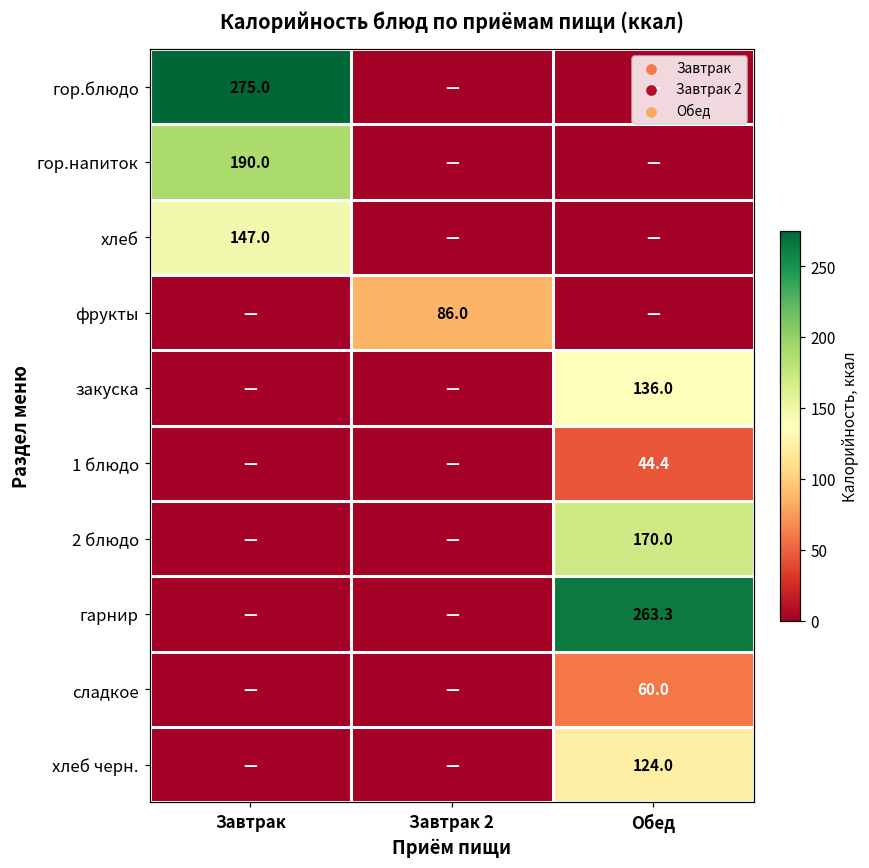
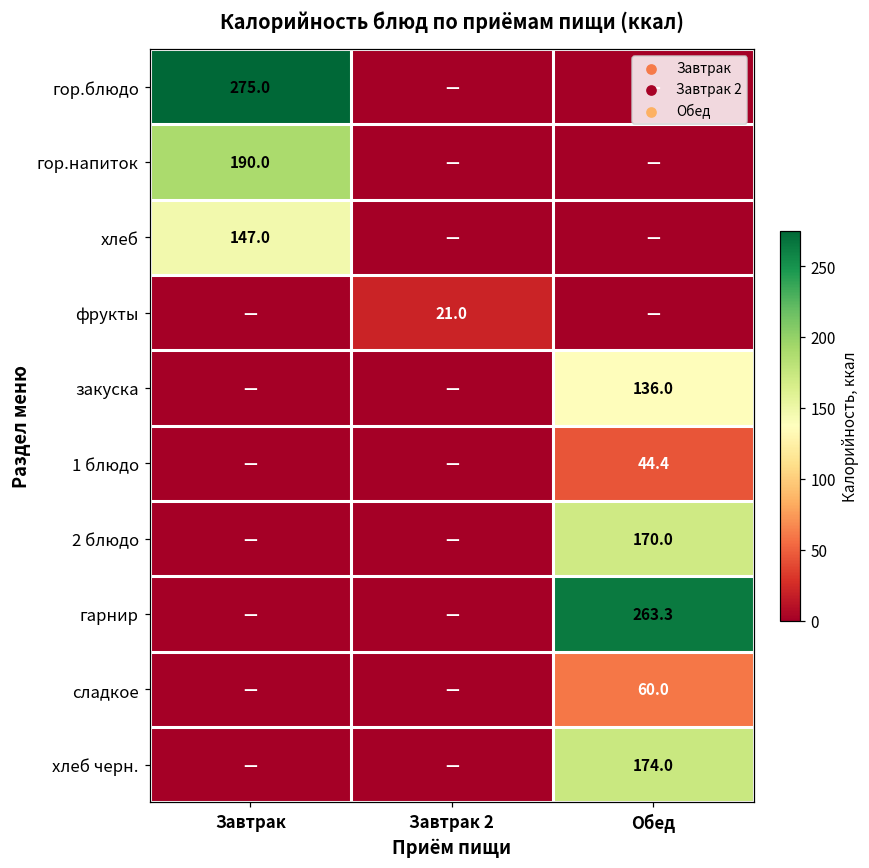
  {
    "гор.блюдо": {
      "Завтрак": 275.0
    },
    "гор.напиток": {
      "Завтрак": 190.0
    },
    "хлеб": {
      "Завтрак": 147.0
    },
    "фрукты": {
-     "Завтрак 2": 86.0
+     "Завтрак 2": 21.0
    },
    "закуска": {
      "Обед": 136.0
    },
    "1 блюдо": {
      "Обед": 44.4
    },
    "2 блюдо": {
      "Обед": 170.0
    },
    "гарнир": {
      "Обед": 263.3
    },
    "сладкое": {
      "Обед": 60.0
    },
    "хлеб черн.": {
-     "Обед": 124.0
+     "Обед": 174.0
    }
  }
